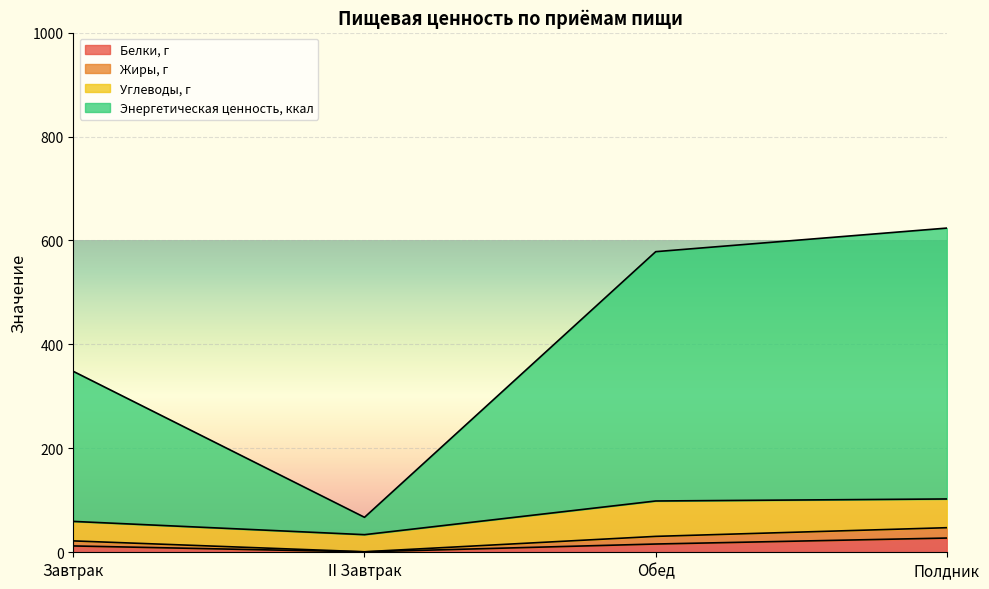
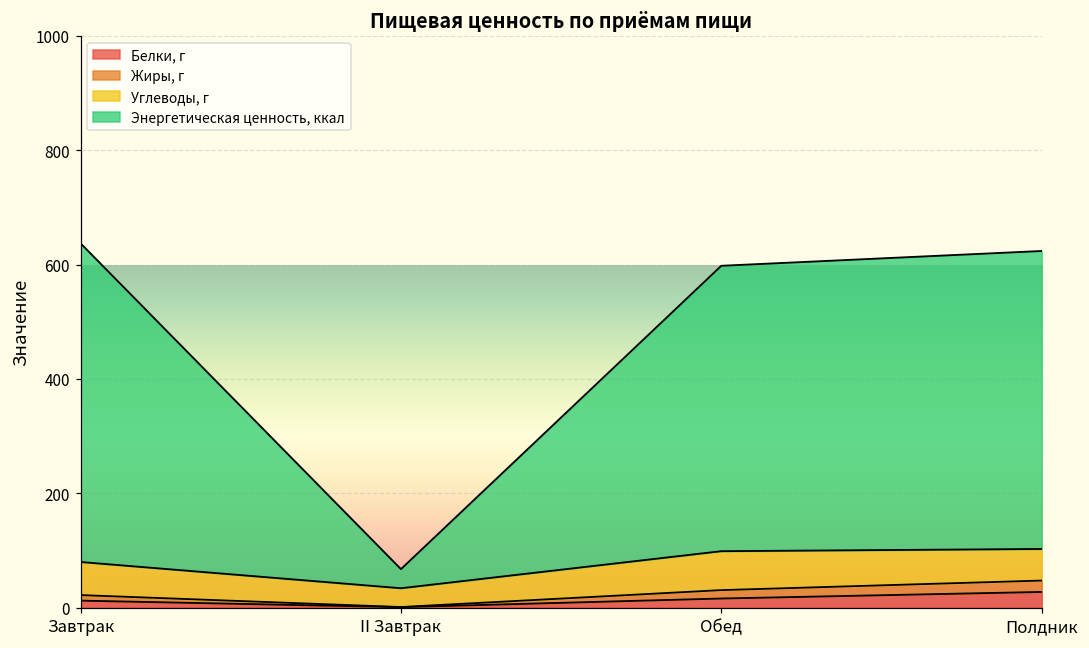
  {
    "Углеводы, г": {
-     "Завтрак": 40,
+     "Завтрак": 60,
      "II Завтрак": 30,
      "Обед": 70,
      "Полдник": 60
    },
    "Энергетическая ценность, ккал": {
-     "Завтрак": 290,
+     "Завтрак": 560,
      "II Завтрак": 30,
-     "Обед": 480,
+     "Обед": 500,
      "Полдник": 520
    }
  }
